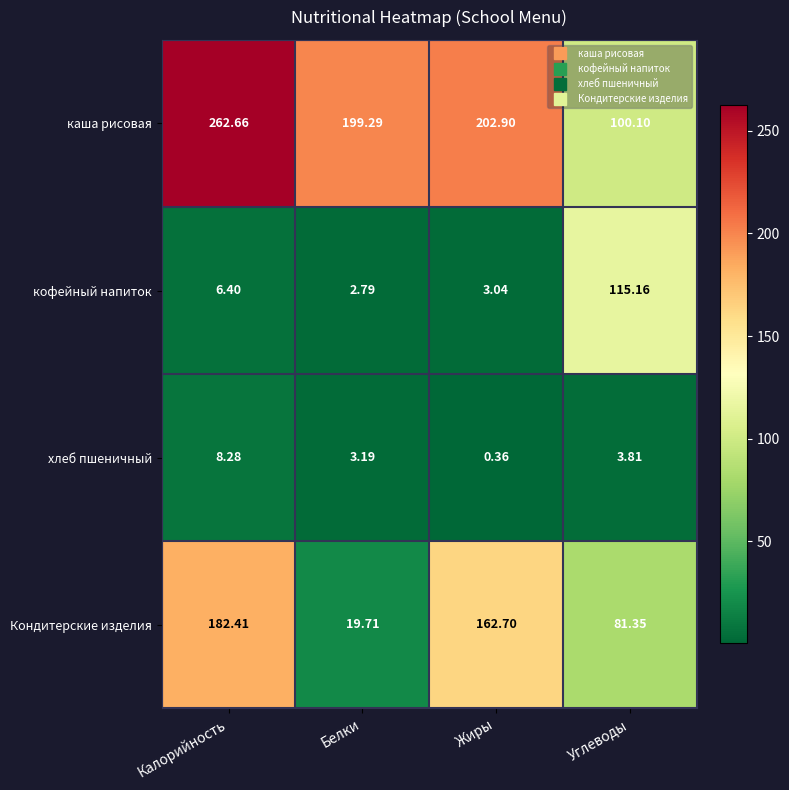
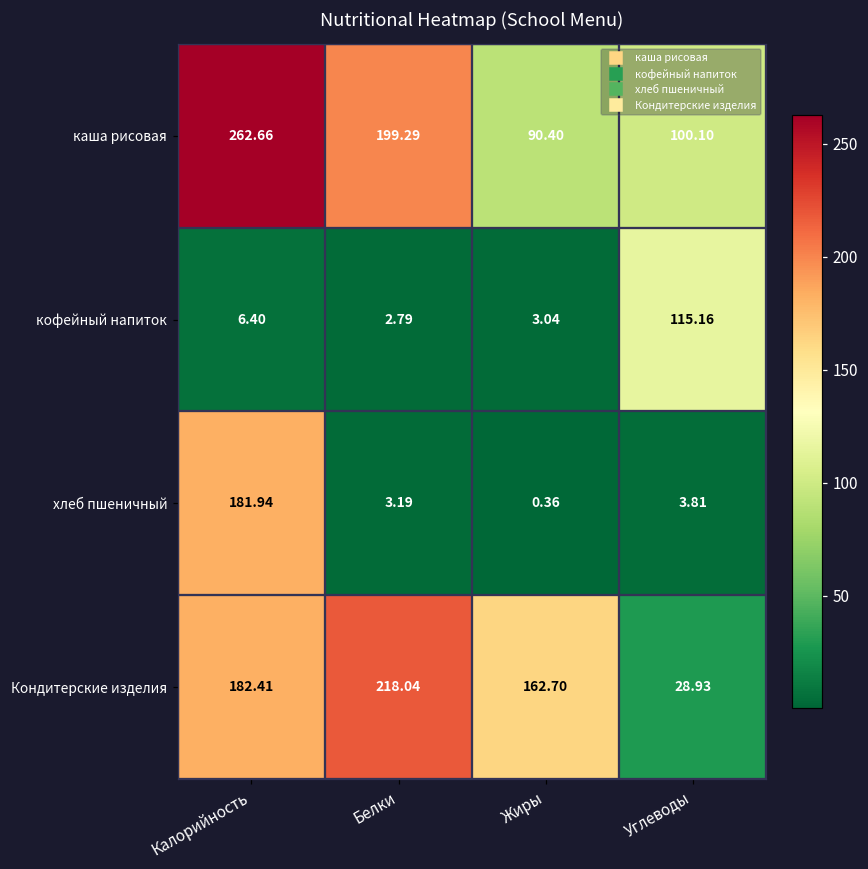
  {
    "каша рисовая": {
      "Калорийность": 262.66,
      "Белки": 199.29,
-     "Жиры": 202.90,
+     "Жиры": 90.40,
      "Углеводы": 100.10
    },
    "кофейный напиток": {
      "Калорийность": 6.40,
      "Белки": 2.79,
      "Жиры": 3.04,
      "Углеводы": 115.16
    },
    "хлеб пшеничный": {
-     "Калорийность": 8.28,
+     "Калорийность": 181.94,
      "Белки": 3.19,
      "Жиры": 0.36,
      "Углеводы": 3.81
    },
    "Кондитерские изделия": {
      "Калорийность": 182.41,
-     "Белки": 19.71,
+     "Белки": 218.04,
      "Жиры": 162.70,
-     "Углеводы": 81.35
+     "Углеводы": 28.93
    }
  }
